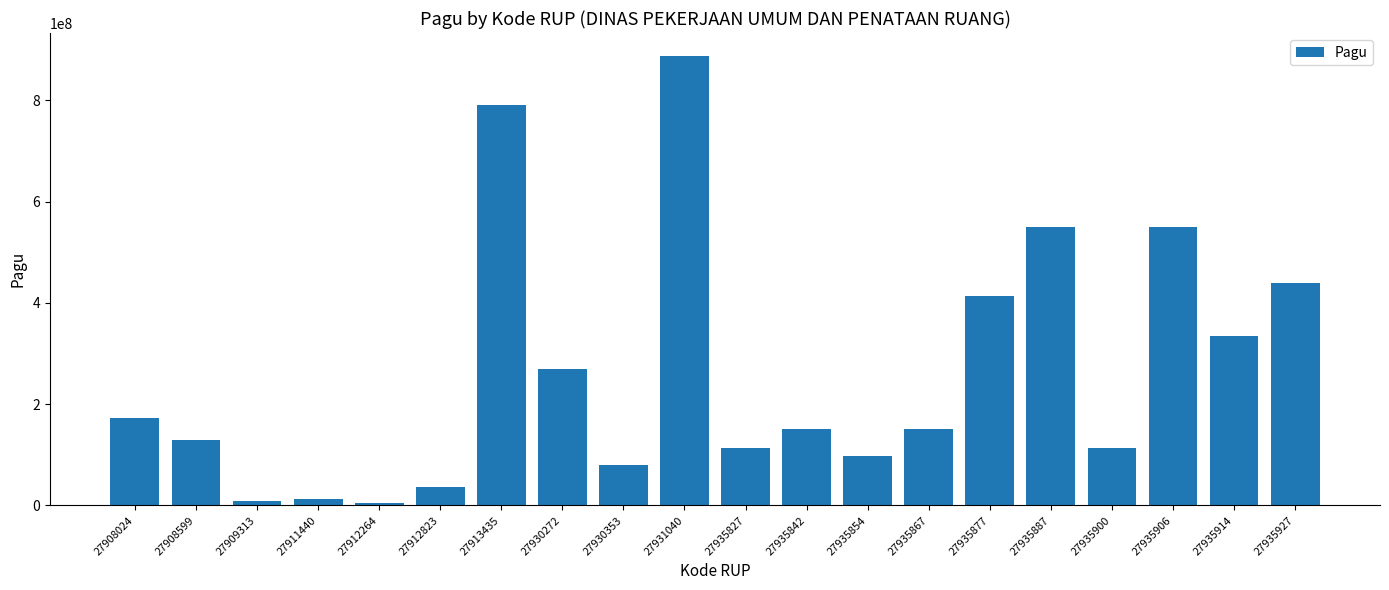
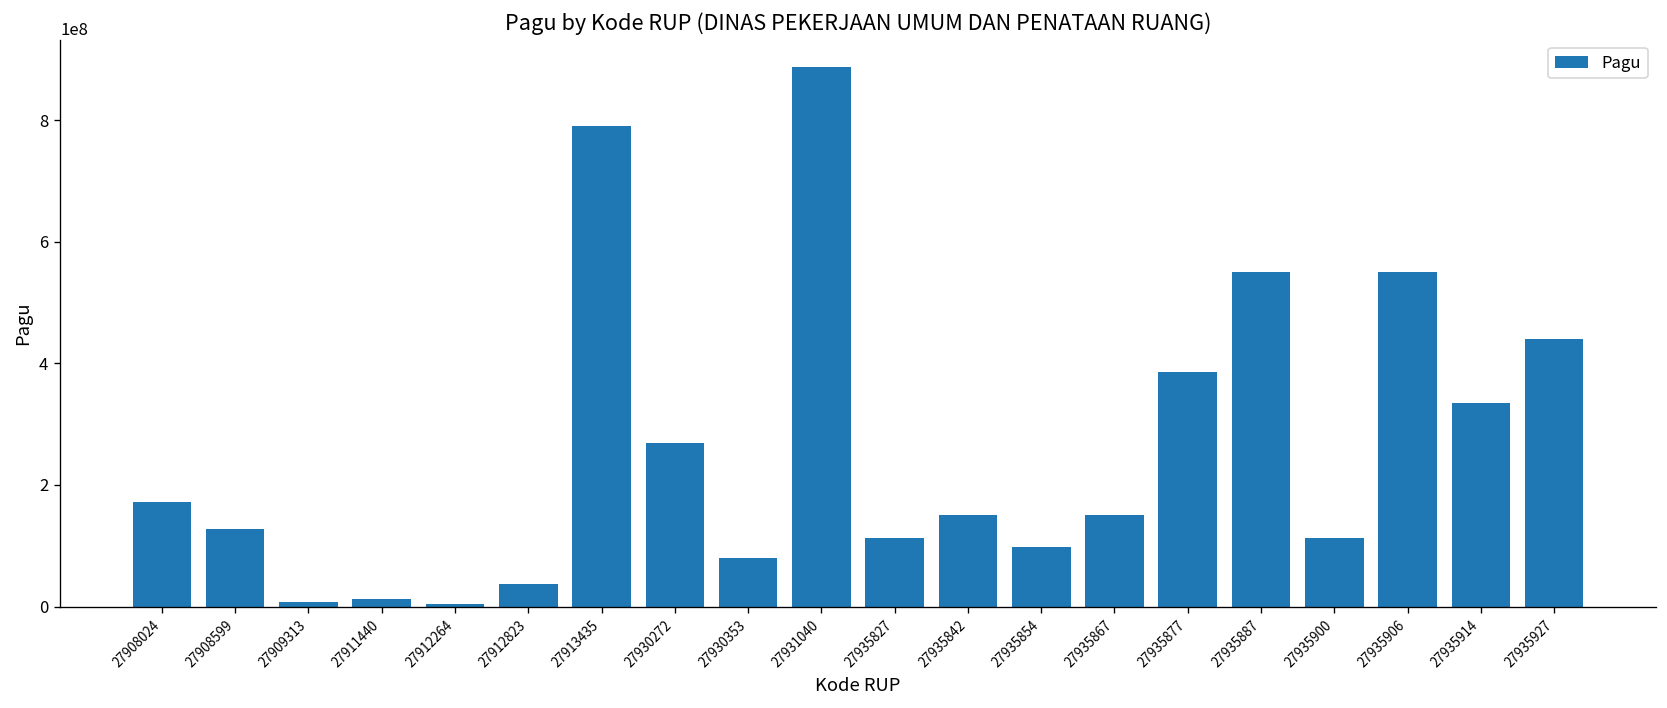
  {
    "27908024": 170000000,
    "27908599": 130000000,
    "27909313": 10000000,
    "27911440": 10000000,
    "27912823": 40000000,
    "27913435": 790000000,
    "27930272": 270000000,
    "27930353": 80000000,
    "27931040": 890000000,
    "27935827": 110000000,
    "27935842": 150000000,
    "27935854": 100000000,
    "27935867": 150000000,
-   "27935877": 410000000,
+   "27935877": 390000000,
    "27935887": 550000000,
    "27935900": 110000000,
    "27935906": 550000000,
    "27935914": 340000000,
    "27935927": 440000000
  }
